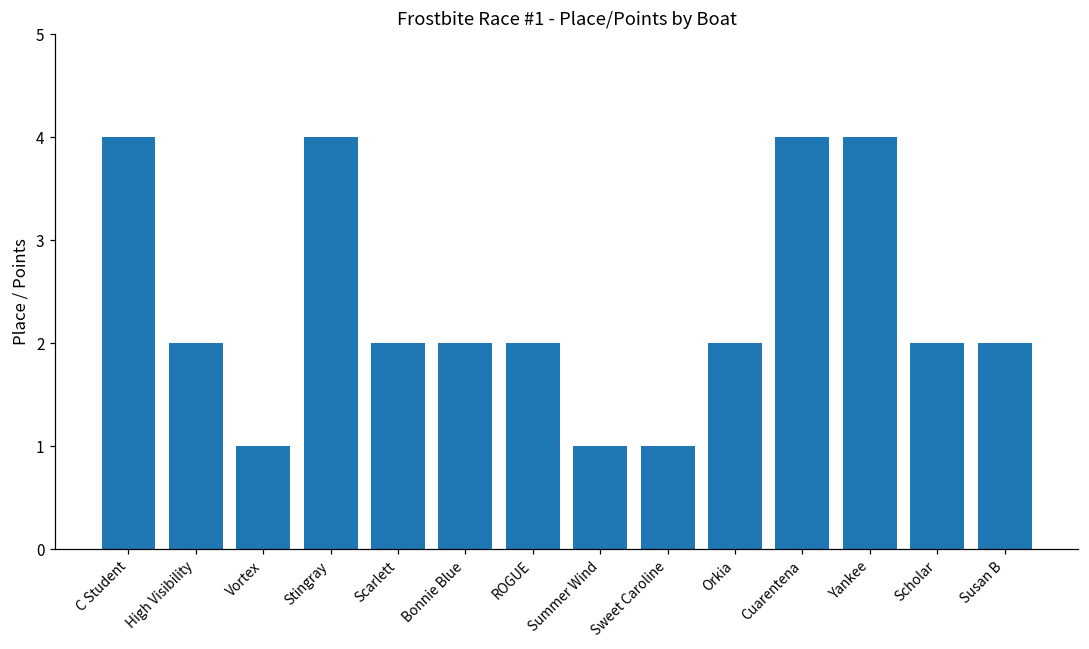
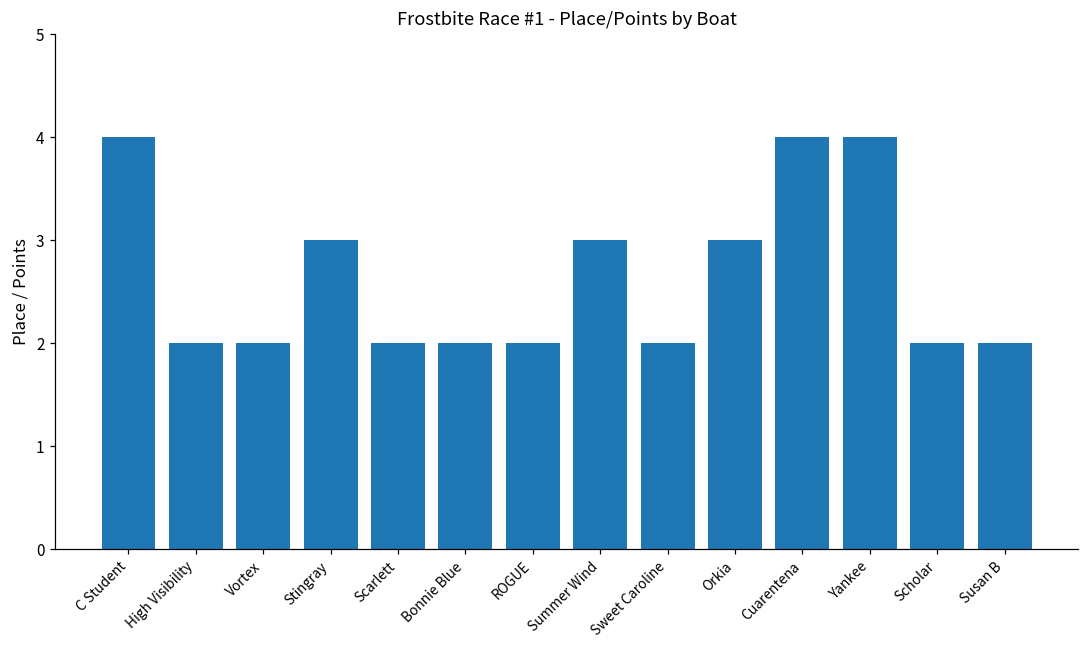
  {
    "C Student": 4,
    "High Visibility": 2,
-   "Vortex": 1,
-   "Stingray": 4,
+   "Vortex": 2,
+   "Stingray": 3,
    "Scarlett": 2,
    "Bonnie Blue": 2,
    "ROGUE": 2,
-   "Summer Wind": 1,
-   "Sweet Caroline": 1,
-   "Orkia": 2,
+   "Summer Wind": 3,
+   "Sweet Caroline": 2,
+   "Orkia": 3,
    "Cuarentena": 4,
    "Yankee": 4,
    "Scholar": 2,
    "Susan B": 2
  }
